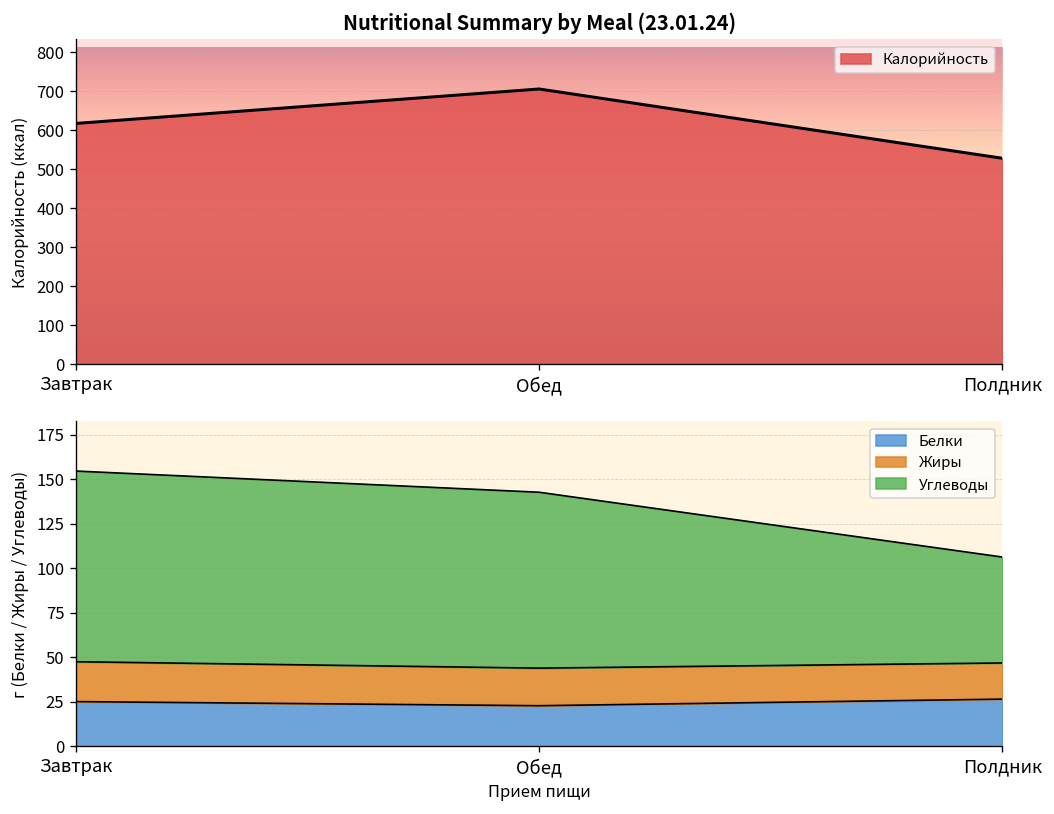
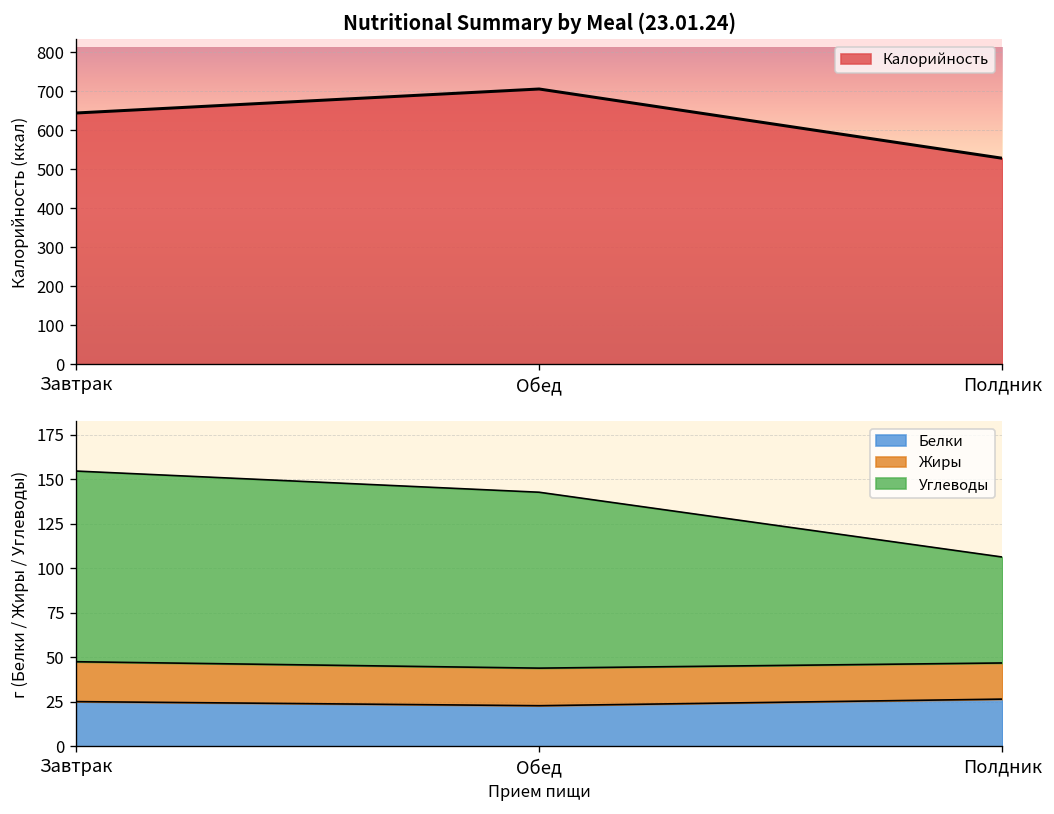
  {
    "Nutritional Summary by Meal (23.01.24)": {
-     "Завтрак": 620,
+     "Завтрак": 640,
      "Обед": 710,
      "Полдник": 530
    }
  }
